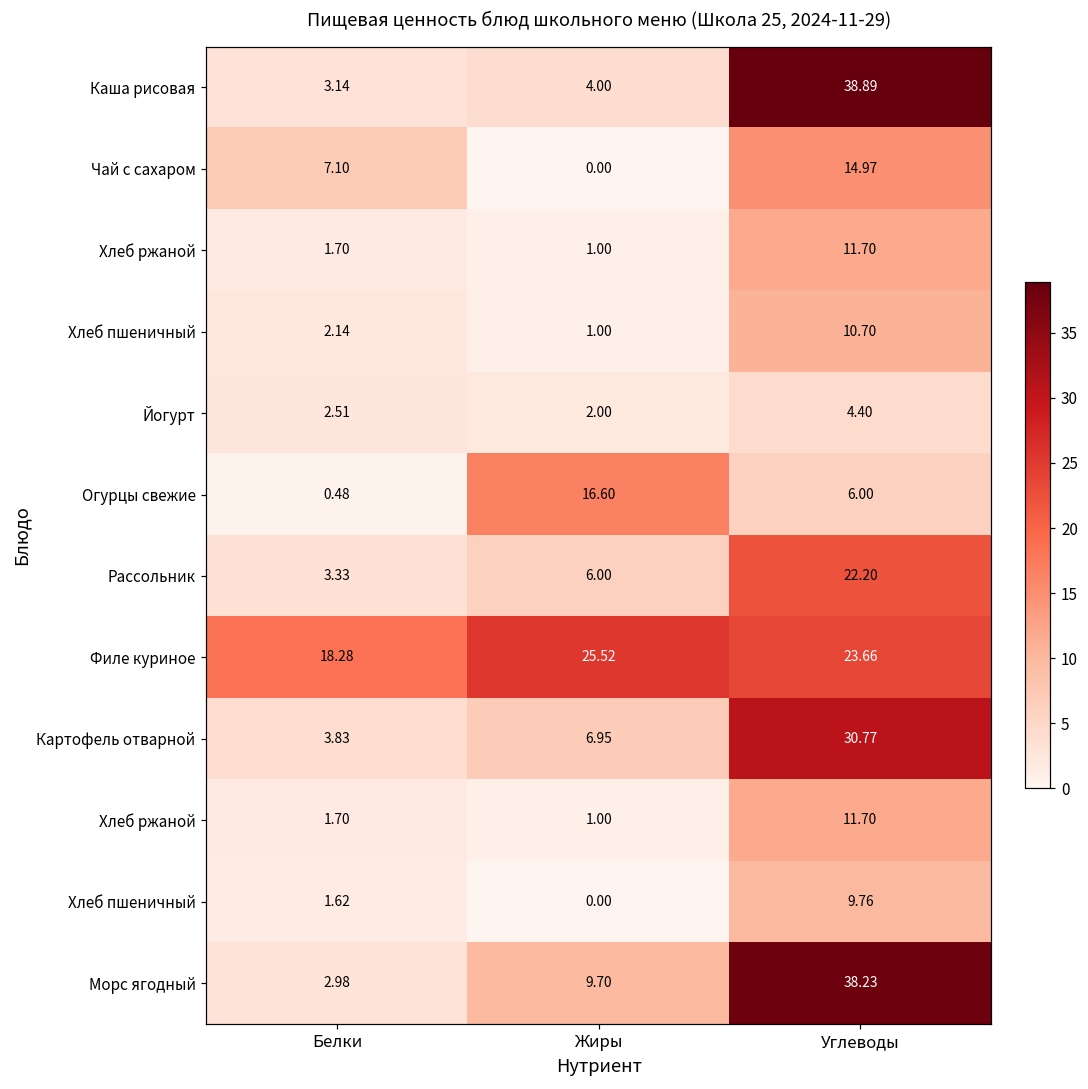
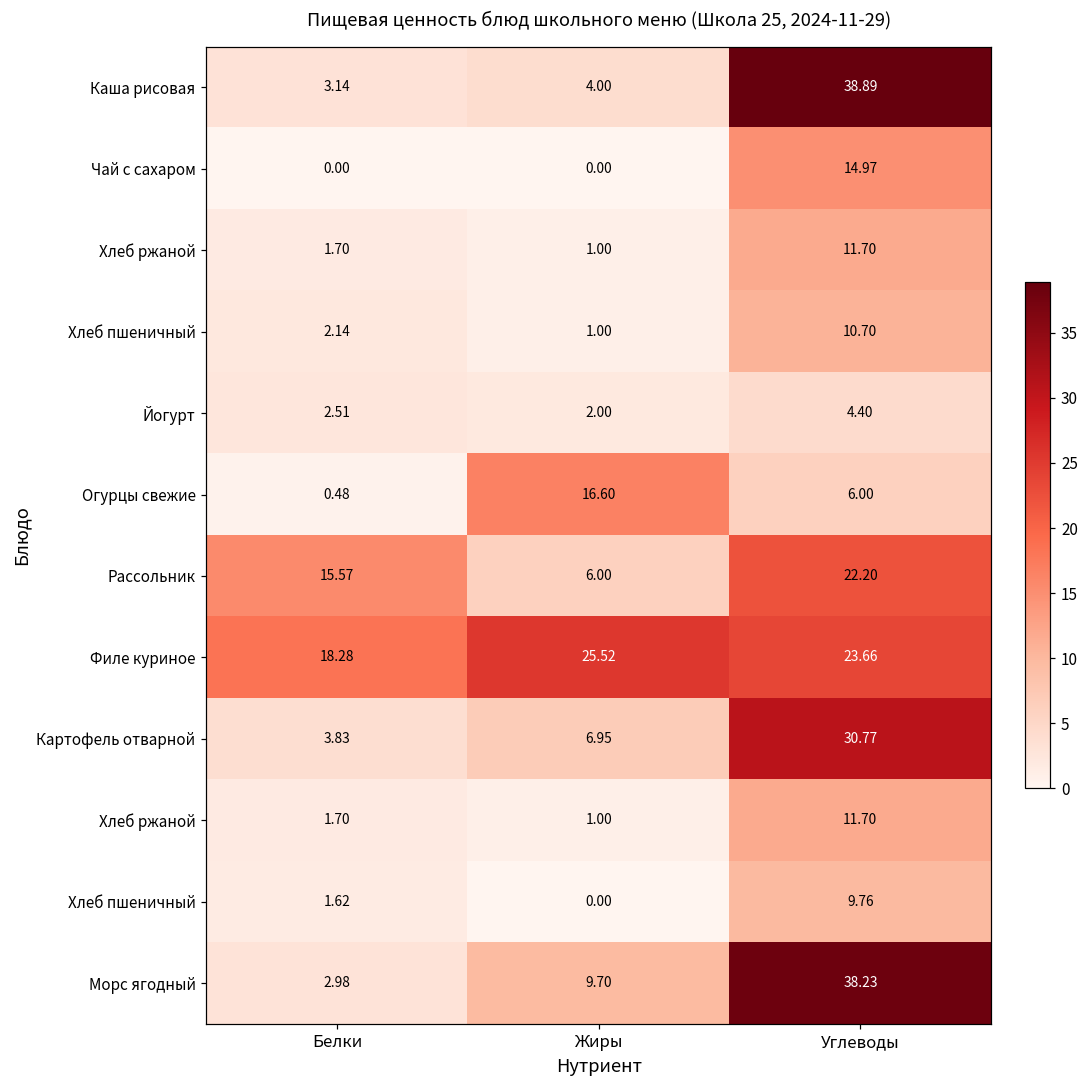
  {
    "Каша рисовая": {
      "Белки": 3.14,
      "Жиры": 4.00,
      "Углеводы": 38.89
    },
    "Чай с сахаром": {
-     "Белки": 7.10,
+     "Белки": 0.00,
      "Жиры": 0.00,
      "Углеводы": 14.97
    },
    "Йогурт": {
      "Белки": 2.51,
      "Жиры": 2.00,
      "Углеводы": 4.40
    },
    "Огурцы свежие": {
      "Белки": 0.48,
      "Жиры": 16.60,
      "Углеводы": 6.00
    },
    "Рассольник": {
-     "Белки": 3.33,
+     "Белки": 15.57,
      "Жиры": 6.00,
      "Углеводы": 22.20
    },
    "Филе куриное": {
      "Белки": 18.28,
      "Жиры": 25.52,
      "Углеводы": 23.66
    },
    "Картофель отварной": {
      "Белки": 3.83,
      "Жиры": 6.95,
      "Углеводы": 30.77
    },
    "Морс ягодный": {
      "Белки": 2.98,
      "Жиры": 9.70,
      "Углеводы": 38.23
    }
  }
